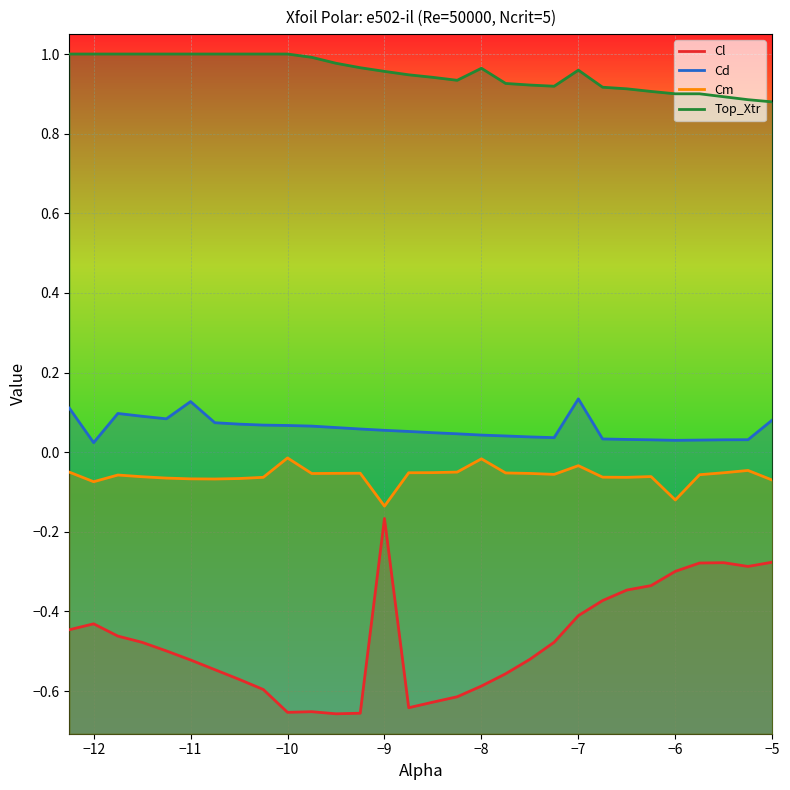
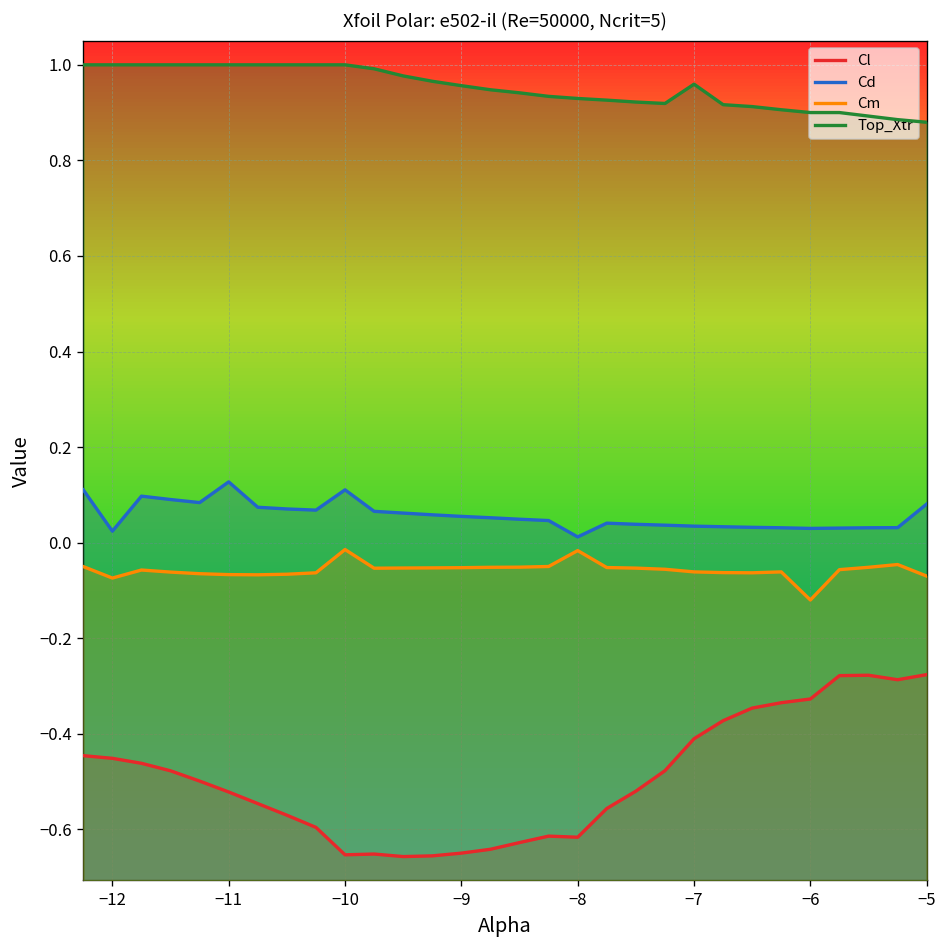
  {
    "Cl": {
-     "−12": -0.43,
+     "−12": -0.45,
      "−11": -0.52,
      "−10": -0.65,
-     "−9": -0.17,
-     "−8": -0.59,
+     "−9": -0.65,
+     "−8": -0.62,
      "−7": -0.41,
-     "−6": -0.30,
+     "−6": -0.33,
      "−5": -0.28
    },
    "Cd": {
      "−12": 0.02,
      "−11": 0.13,
-     "−10": 0.07,
+     "−10": 0.11,
      "−9": 0.05,
-     "−8": 0.04,
-     "−7": 0.13,
+     "−8": 0.01,
+     "−7": 0.03,
      "−6": 0.03,
      "−5": 0.08
    },
    "Cm": {
      "−12": -0.07,
      "−11": -0.07,
      "−10": -0.01,
-     "−9": -0.14,
+     "−9": -0.05,
      "−8": -0.02,
-     "−7": -0.03,
+     "−7": -0.06,
      "−6": -0.12,
      "−5": -0.07
    },
    "Top_Xtr": {
      "−12": 1.00,
      "−11": 1.00,
      "−10": 1.00,
      "−9": 0.96,
-     "−8": 0.96,
+     "−8": 0.93,
      "−7": 0.96,
      "−5": 0.88
    }
  }
